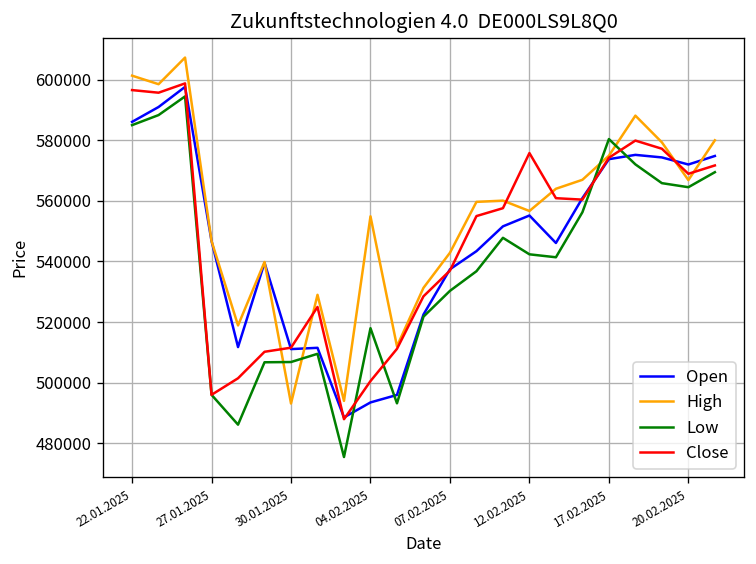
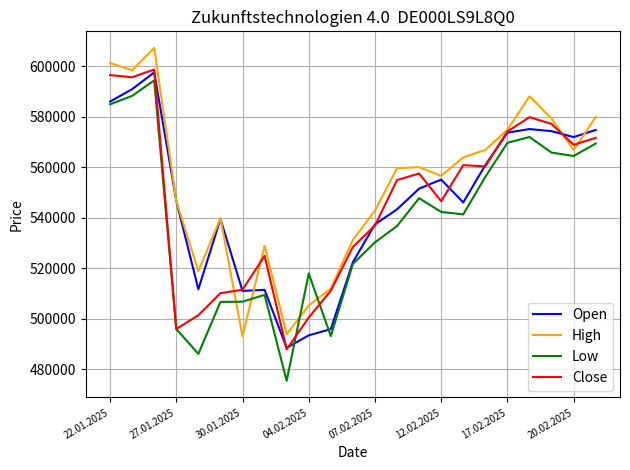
  {
    "Open": {
      "22.01.2025": 586000,
      "04.02.2025": 493000,
      "12.02.2025": 555000,
      "20.02.2025": 572000
    },
    "High": {
      "22.01.2025": 601000,
      "30.01.2025": 493000,
-     "04.02.2025": 555000,
+     "04.02.2025": 505000,
      "07.02.2025": 543000,
      "12.02.2025": 557000,
      "20.02.2025": 567000
    },
    "Low": {
      "22.01.2025": 585000,
      "30.01.2025": 507000,
      "04.02.2025": 518000,
      "07.02.2025": 530000,
      "12.02.2025": 542000,
-     "17.02.2025": 580000,
+     "17.02.2025": 570000,
      "20.02.2025": 564000
    },
    "Close": {
      "22.01.2025": 597000,
      "04.02.2025": 501000,
-     "12.02.2025": 576000,
+     "12.02.2025": 547000,
      "20.02.2025": 569000
    }
  }
